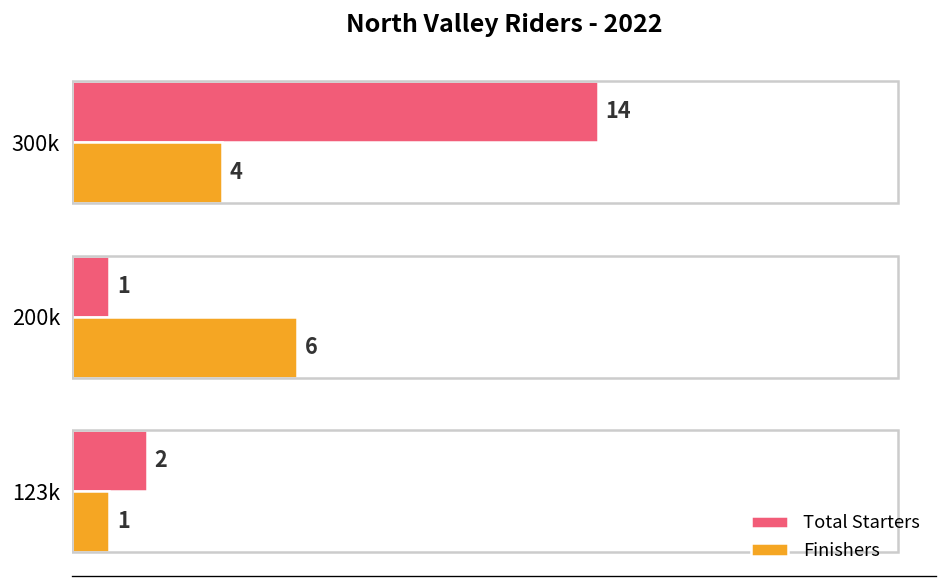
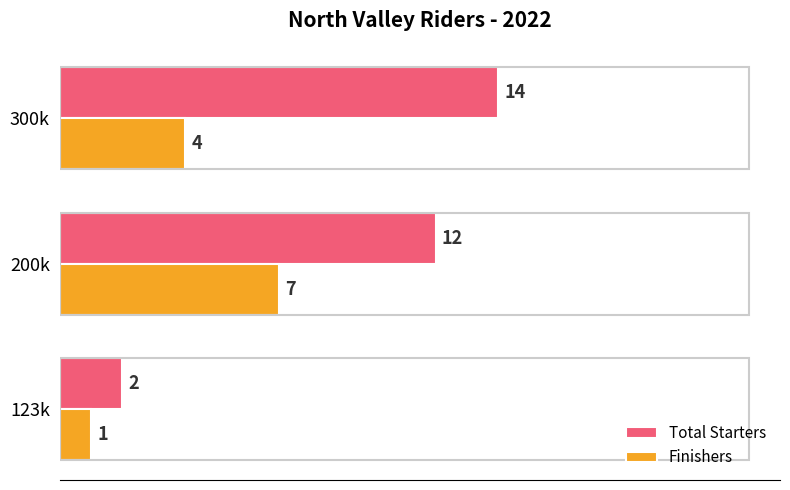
  {
    "Total Starters": {
      "300k": 14,
-     "200k": 1,
+     "200k": 12,
      "123k": 2
    },
    "Finishers": {
      "300k": 4,
-     "200k": 6,
+     "200k": 7,
      "123k": 1
    }
  }
